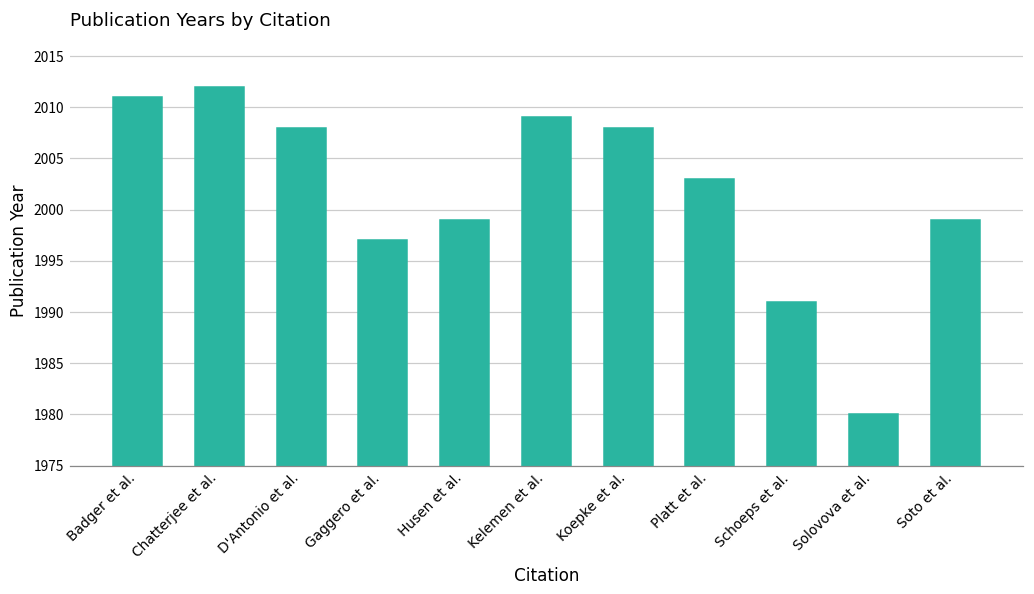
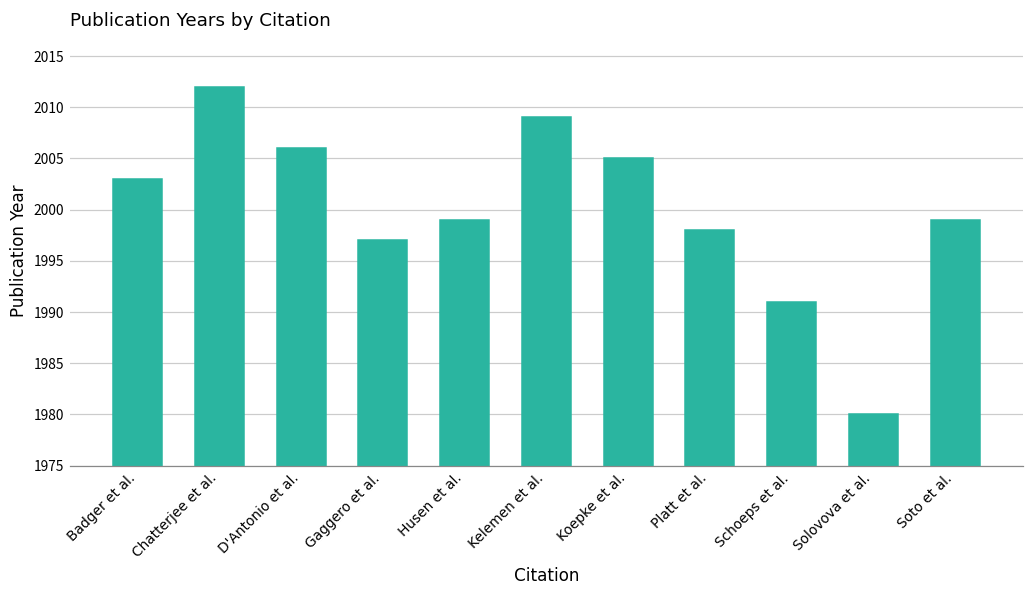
  {
-   "Badger et al.": 2011,
+   "Badger et al.": 2003,
    "Chatterjee et al.": 2012,
-   "D'Antonio et al.": 2008,
+   "D'Antonio et al.": 2006,
    "Gaggero et al.": 1997,
    "Husen et al.": 1999,
    "Kelemen et al.": 2009,
-   "Koepke et al.": 2008,
-   "Platt et al.": 2003,
+   "Koepke et al.": 2005,
+   "Platt et al.": 1998,
    "Schoeps et al.": 1991,
    "Solovova et al.": 1980,
    "Soto et al.": 1999
  }
